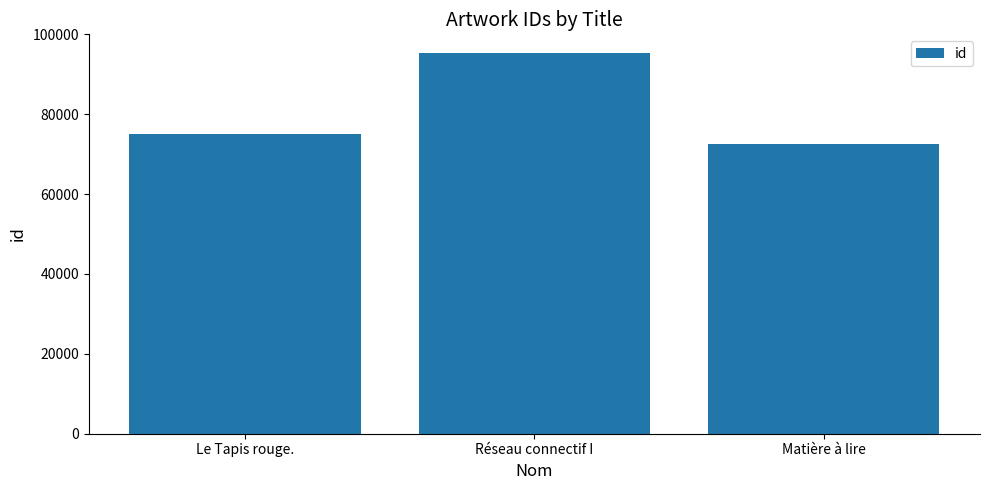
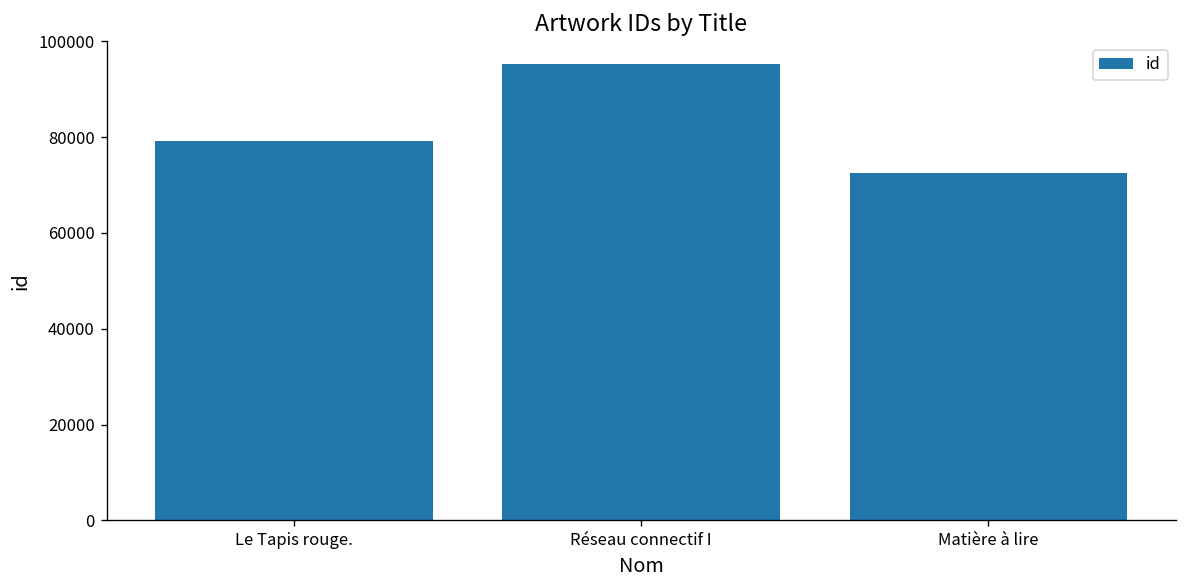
  {
-   "Le Tapis rouge.": 75000,
+   "Le Tapis rouge.": 79000,
    "Réseau connectif I": 95000,
    "Matière à lire": 73000
  }
